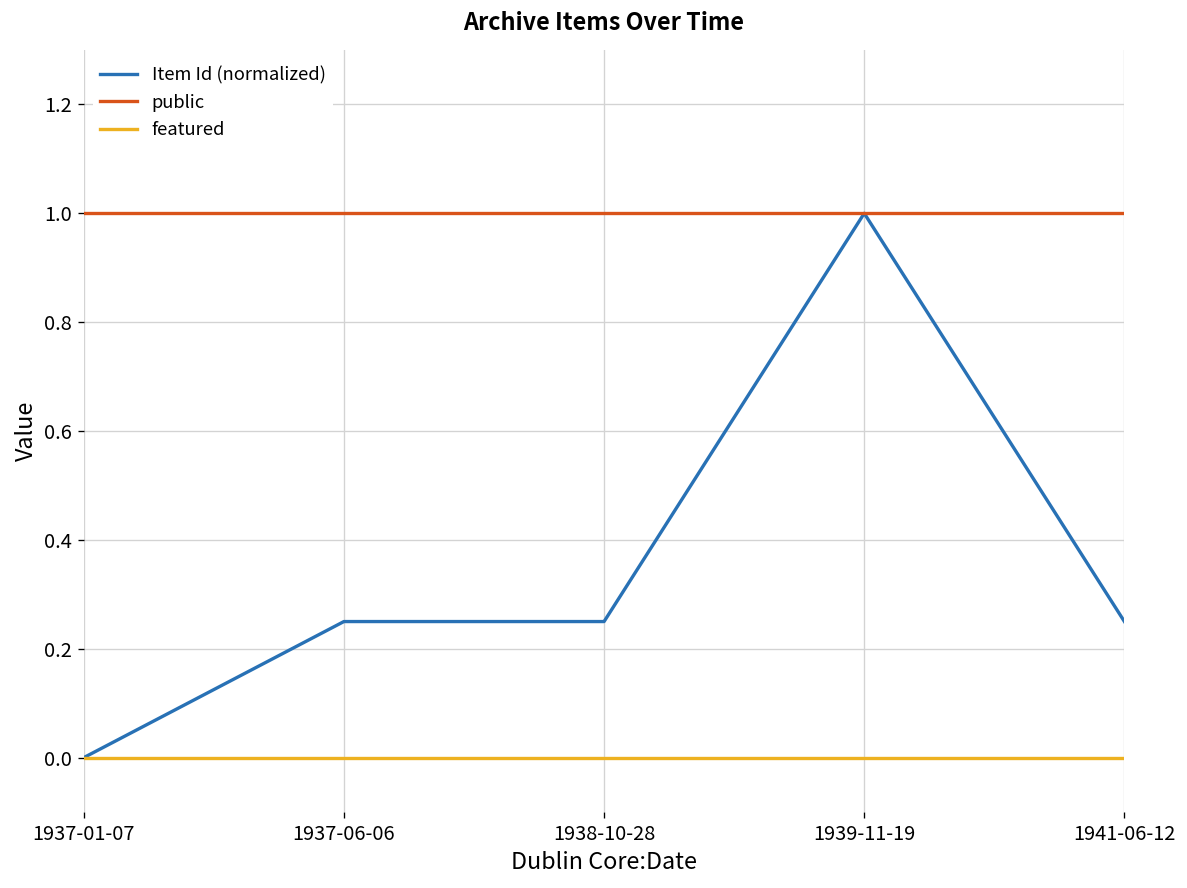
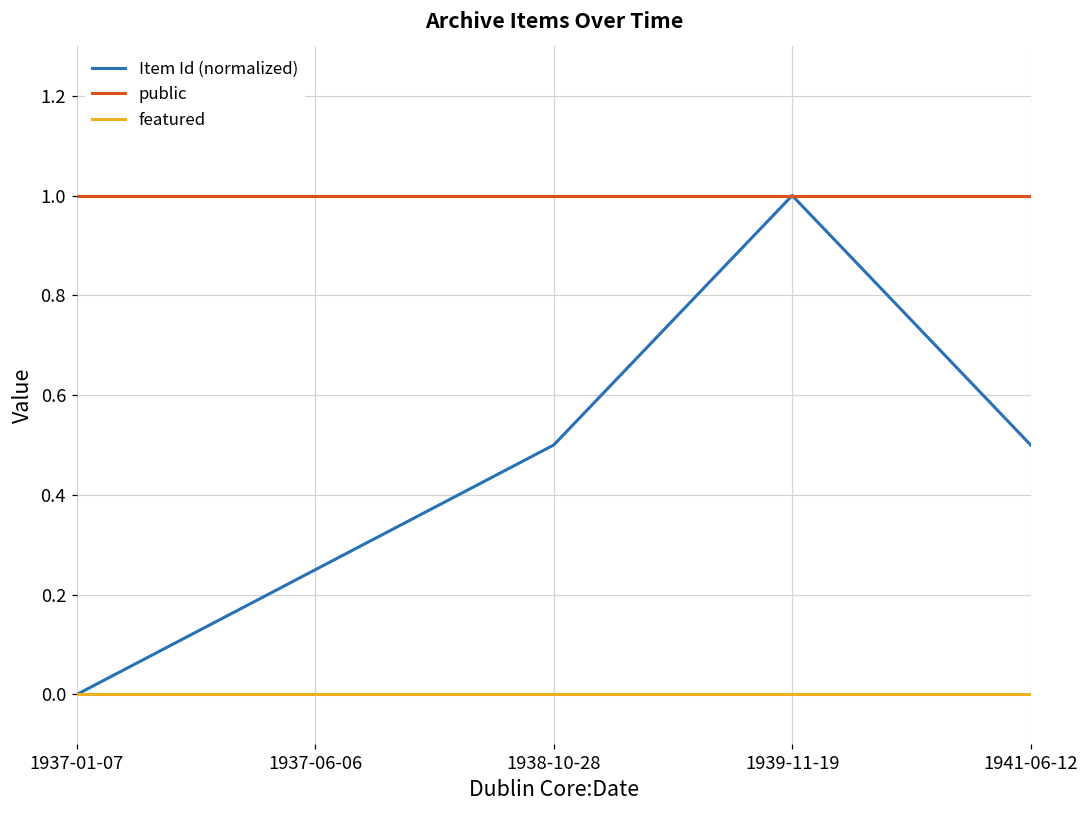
  {
    "Item Id (normalized)": {
      "1937-06-06": 0.25,
-     "1938-10-28": 0.25,
-     "1941-06-12": 0.25
+     "1938-10-28": 0.50,
+     "1941-06-12": 0.50
    },
    "public": {
      "1937-01-07": 1.00,
      "1937-06-06": 1.00,
      "1938-10-28": 1.00,
      "1941-06-12": 1.00
    },
    "featured": {
      "1937-06-06": 0.00,
      "1938-10-28": 0.00,
      "1939-11-19": 0.00,
      "1941-06-12": 0.00
    }
  }
